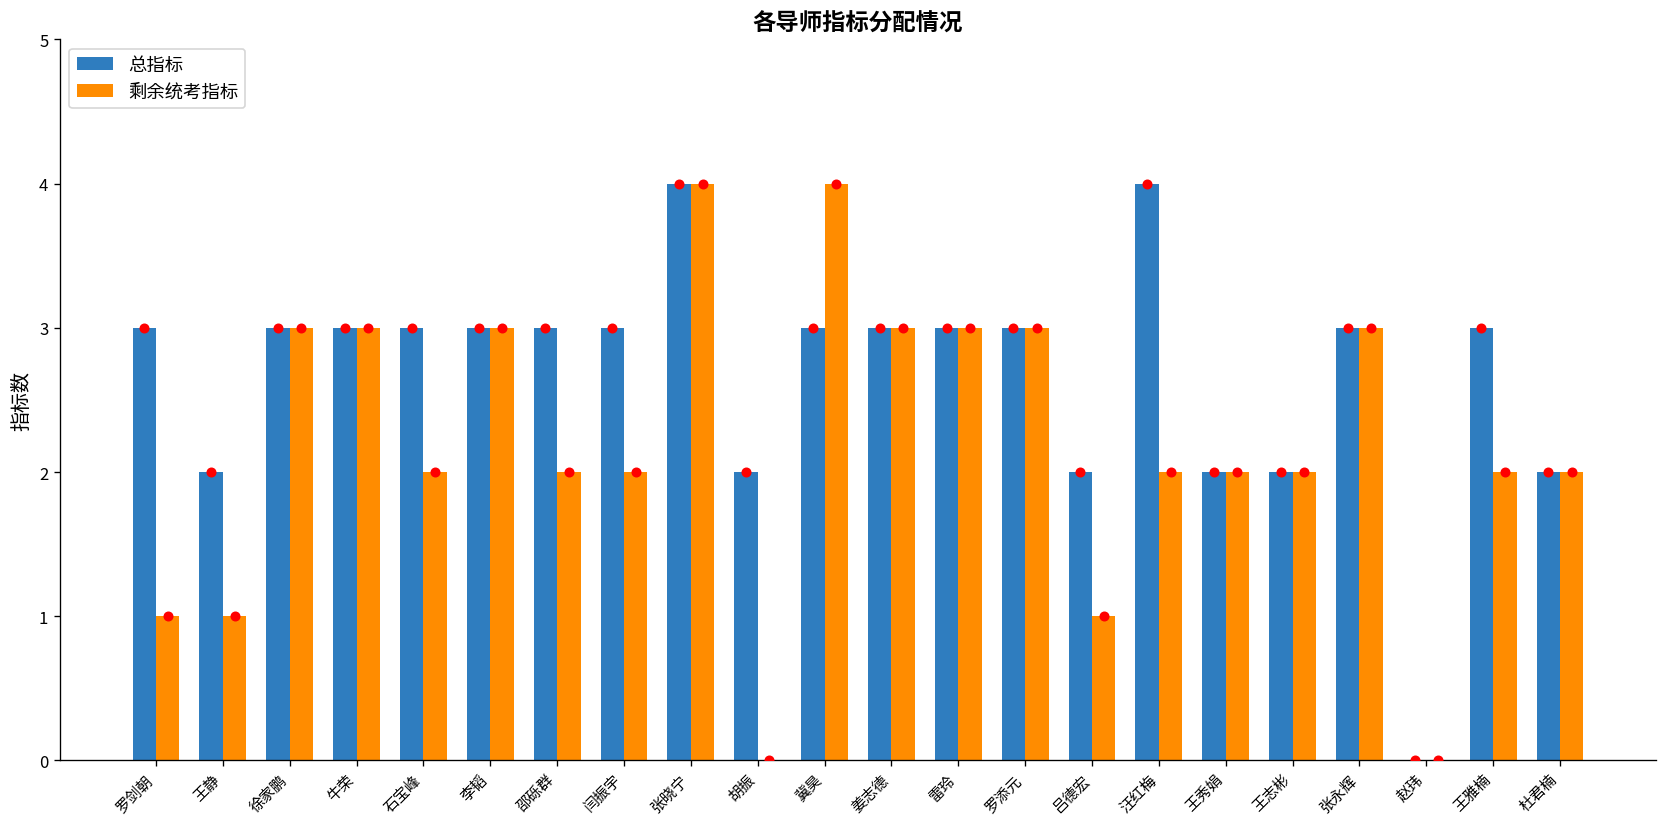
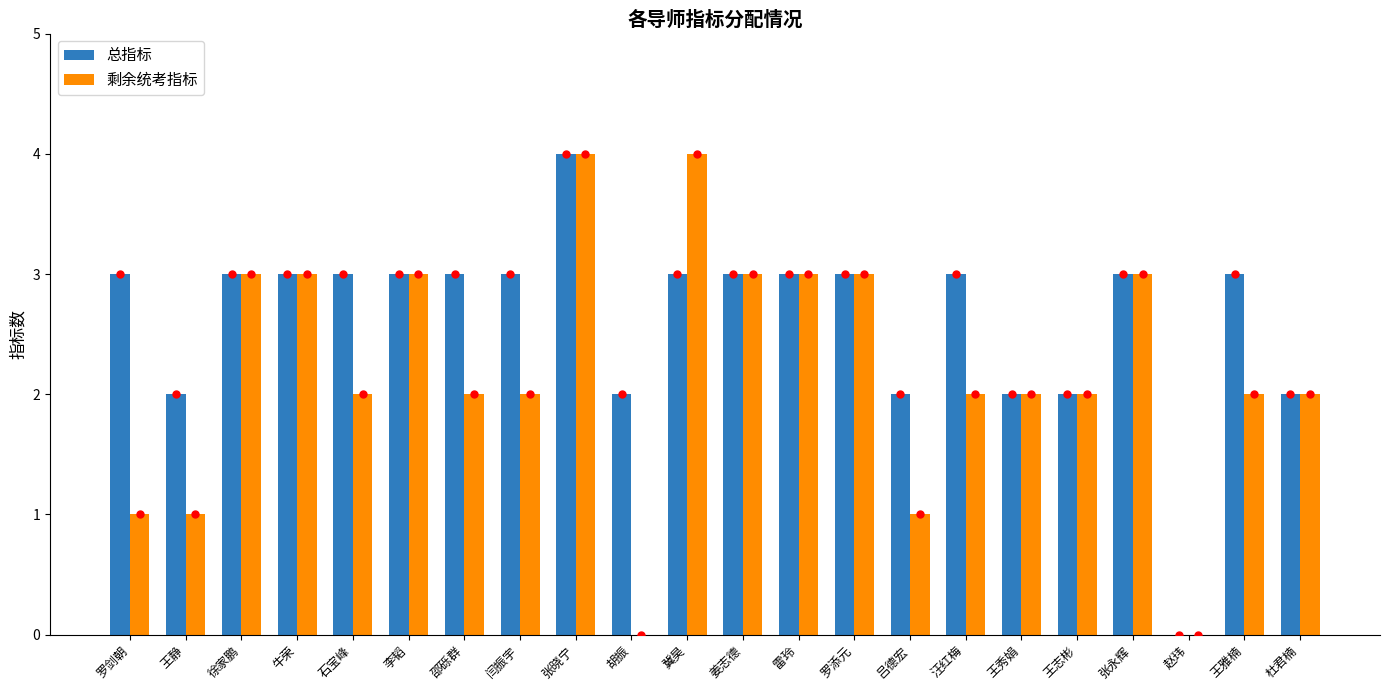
  {
    "总指标": {
      "罗剑朝": 3,
      "王静": 2,
      "徐家鹏": 3,
      "牛荣": 3,
      "石宝峰": 3,
      "李韬": 3,
      "邵砾群": 3,
      "闫振宇": 3,
      "张晓宁": 4,
      "胡振": 2,
      "冀昊": 3,
      "姜志德": 3,
      "雷玲": 3,
      "罗添元": 3,
      "吕德宏": 2,
-     "汪红梅": 4,
+     "汪红梅": 3,
      "王秀娟": 2,
      "王志彬": 2,
      "张永辉": 3,
      "赵玮": 0,
      "王雅楠": 3,
      "杜君楠": 2
    },
    "剩余统考指标": {
      "罗剑朝": 1,
      "王静": 1,
      "徐家鹏": 3,
      "牛荣": 3,
      "石宝峰": 2,
      "李韬": 3,
      "邵砾群": 2,
      "闫振宇": 2,
      "张晓宁": 4,
      "胡振": 0,
      "冀昊": 4,
      "姜志德": 3,
      "雷玲": 3,
      "罗添元": 3,
      "吕德宏": 1,
      "汪红梅": 2,
      "王秀娟": 2,
      "王志彬": 2,
      "张永辉": 3,
      "赵玮": 0,
      "王雅楠": 2,
      "杜君楠": 2
    }
  }
